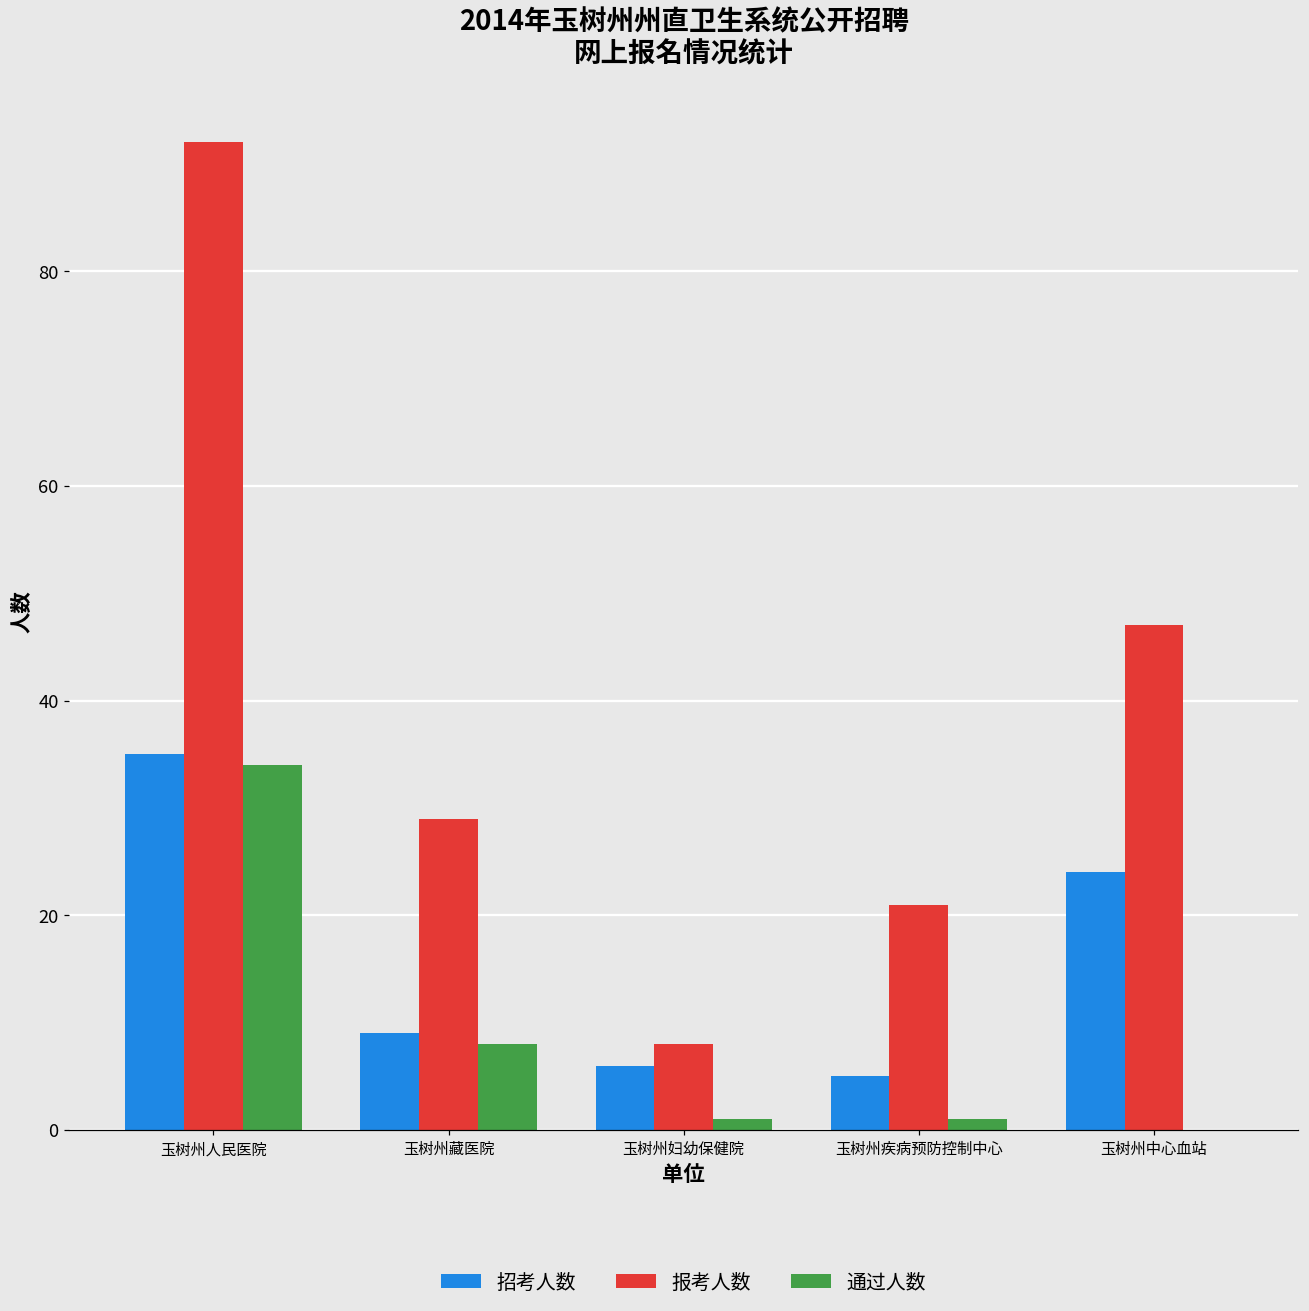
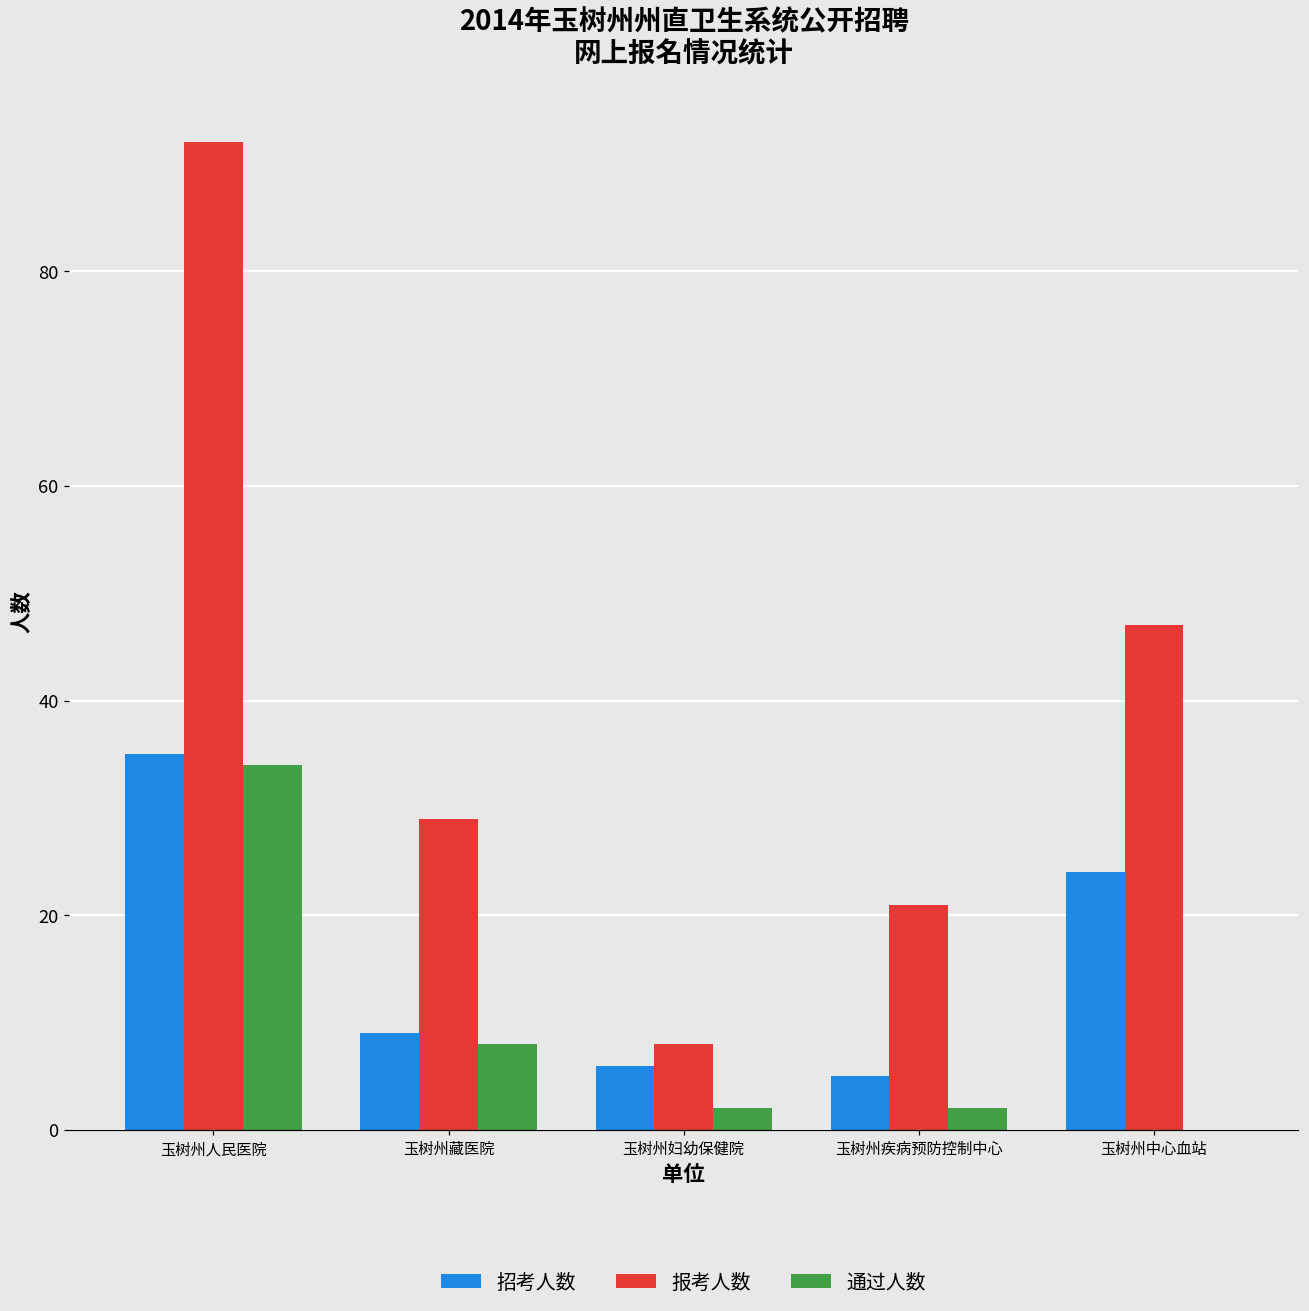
  {
    "招考人数": {
      "玉树州人民医院": 35,
      "玉树州藏医院": 9,
      "玉树州妇幼保健院": 6,
      "玉树州疾病预防控制中心": 5,
      "玉树州中心血站": 24
    },
    "报考人数": {
      "玉树州人民医院": 92,
      "玉树州藏医院": 29,
      "玉树州妇幼保健院": 8,
      "玉树州疾病预防控制中心": 21,
      "玉树州中心血站": 47
    },
    "通过人数": {
      "玉树州人民医院": 34,
      "玉树州藏医院": 8,
-     "玉树州妇幼保健院": 1,
-     "玉树州疾病预防控制中心": 1,
+     "玉树州妇幼保健院": 2,
+     "玉树州疾病预防控制中心": 2,
      "玉树州中心血站": 0
    }
  }
